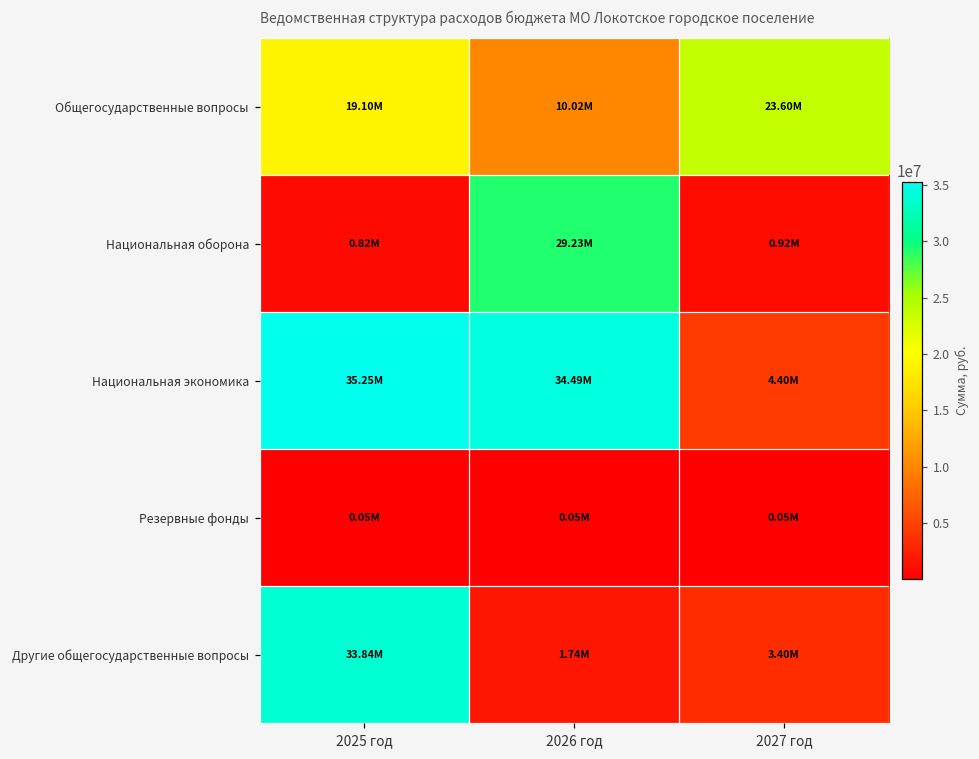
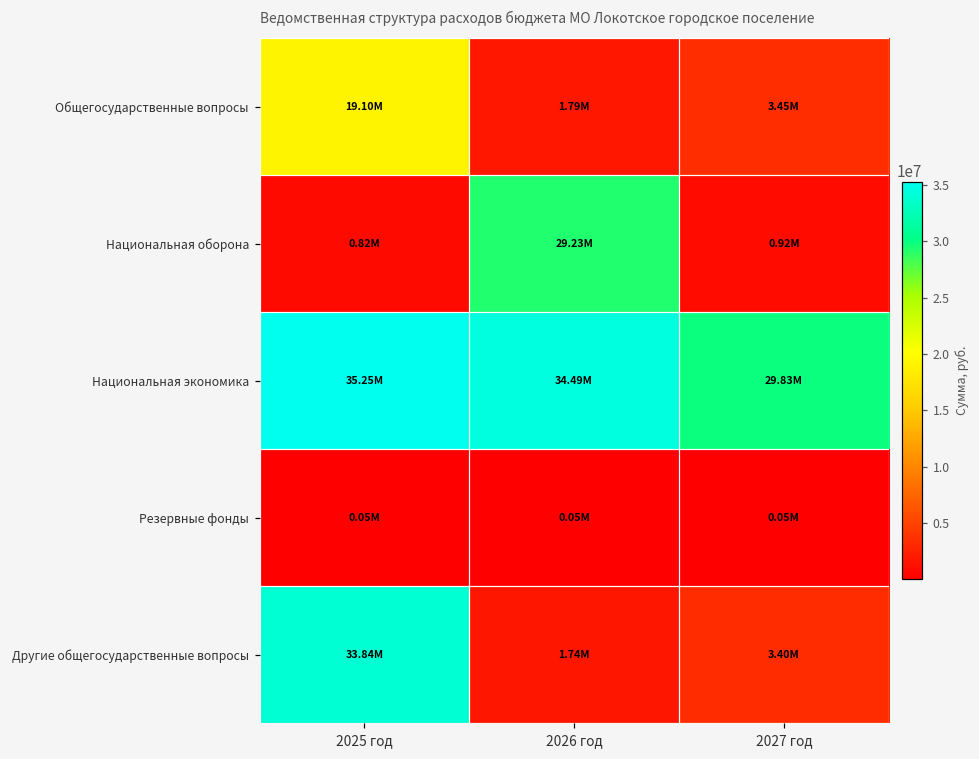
  {
    "Общегосударственные вопросы": {
      "2025 год": "19.10M",
-     "2026 год": "10.02M",
-     "2027 год": "23.60M"
+     "2026 год": "1.79M",
+     "2027 год": "3.45M"
    },
    "Национальная оборона": {
      "2025 год": "0.82M",
      "2026 год": "29.23M",
      "2027 год": "0.92M"
    },
    "Национальная экономика": {
      "2025 год": "35.25M",
      "2026 год": "34.49M",
-     "2027 год": "4.40M"
+     "2027 год": "29.83M"
    },
    "Резервные фонды": {
      "2025 год": "0.05M",
      "2026 год": "0.05M",
      "2027 год": "0.05M"
    },
    "Другие общегосударственные вопросы": {
      "2025 год": "33.84M",
      "2026 год": "1.74M",
      "2027 год": "3.40M"
    }
  }
